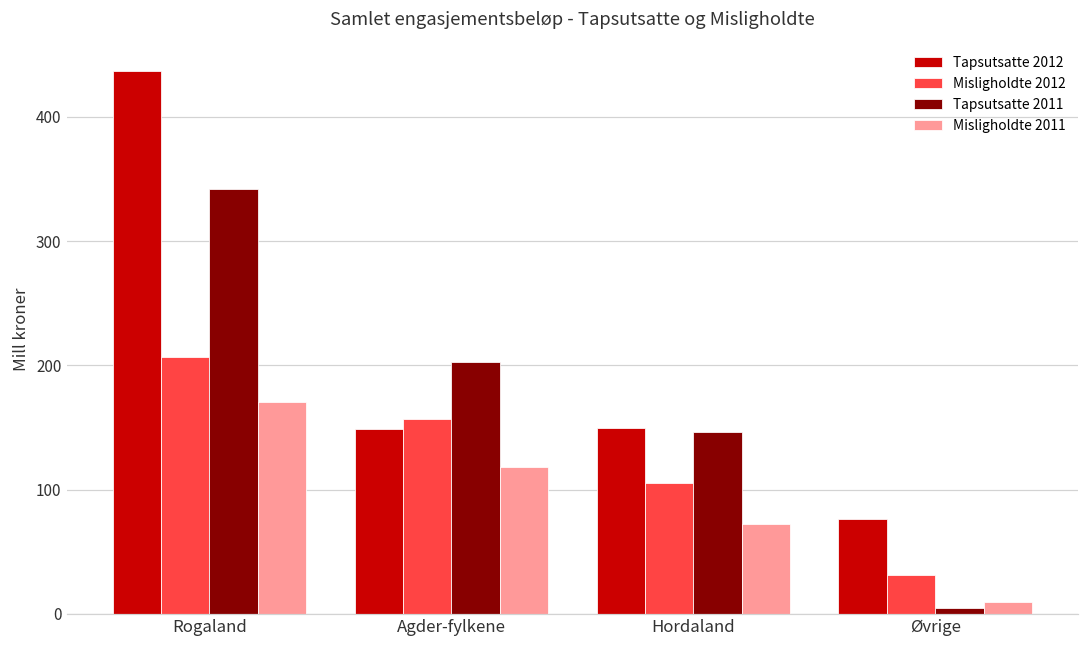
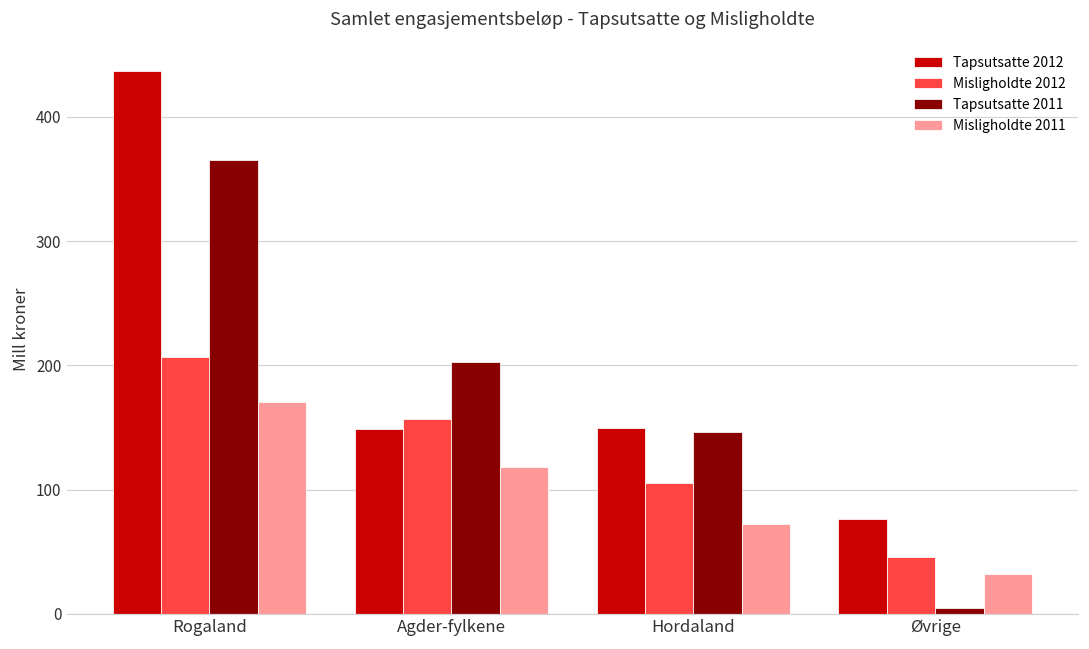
  {
    "Tapsutsatte 2012": {
      "Rogaland": 437,
      "Agder-fylkene": 149,
      "Hordaland": 150,
      "Øvrige": 76
    },
    "Misligholdte 2012": {
      "Rogaland": 207,
      "Agder-fylkene": 157,
      "Hordaland": 105,
-     "Øvrige": 31
+     "Øvrige": 46
    },
    "Tapsutsatte 2011": {
-     "Rogaland": 342,
+     "Rogaland": 365,
      "Agder-fylkene": 203,
      "Hordaland": 146,
      "Øvrige": 5
    },
    "Misligholdte 2011": {
      "Rogaland": 170,
      "Agder-fylkene": 118,
      "Hordaland": 73,
-     "Øvrige": 10
+     "Øvrige": 32
    }
  }
